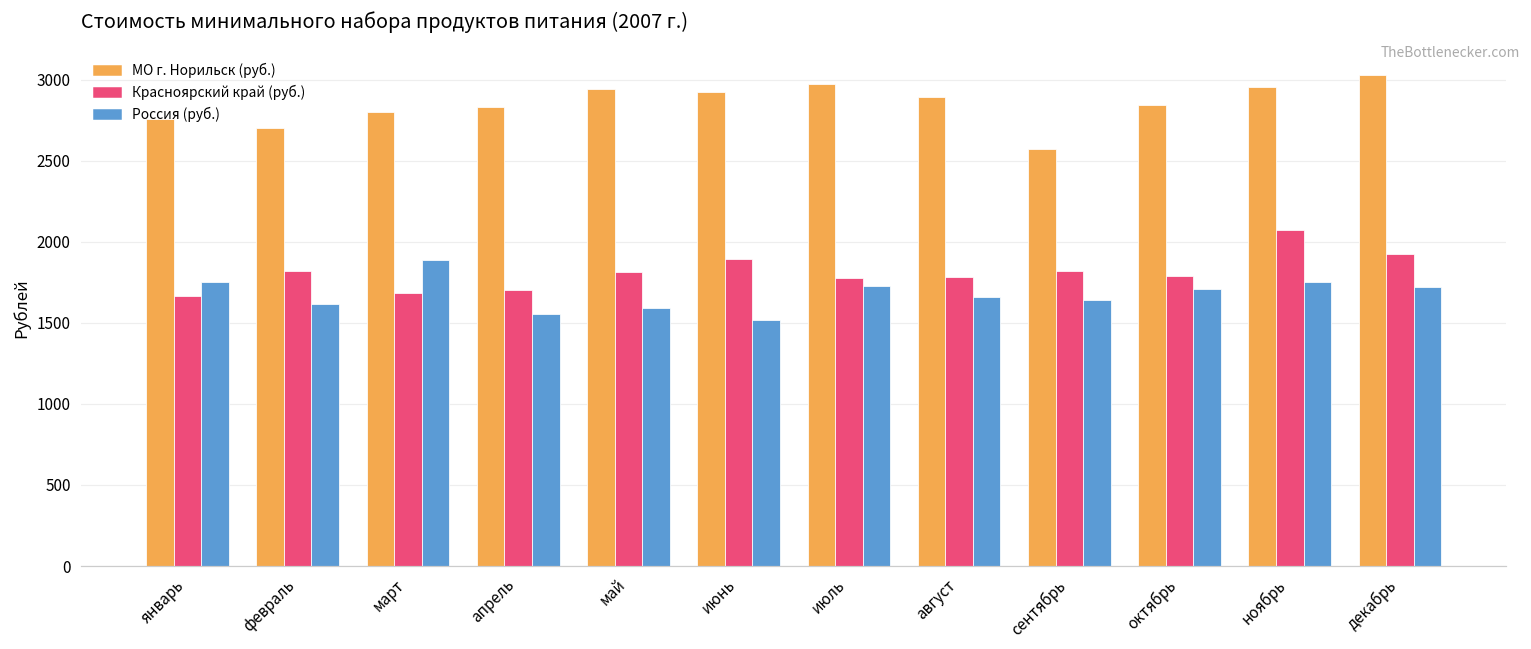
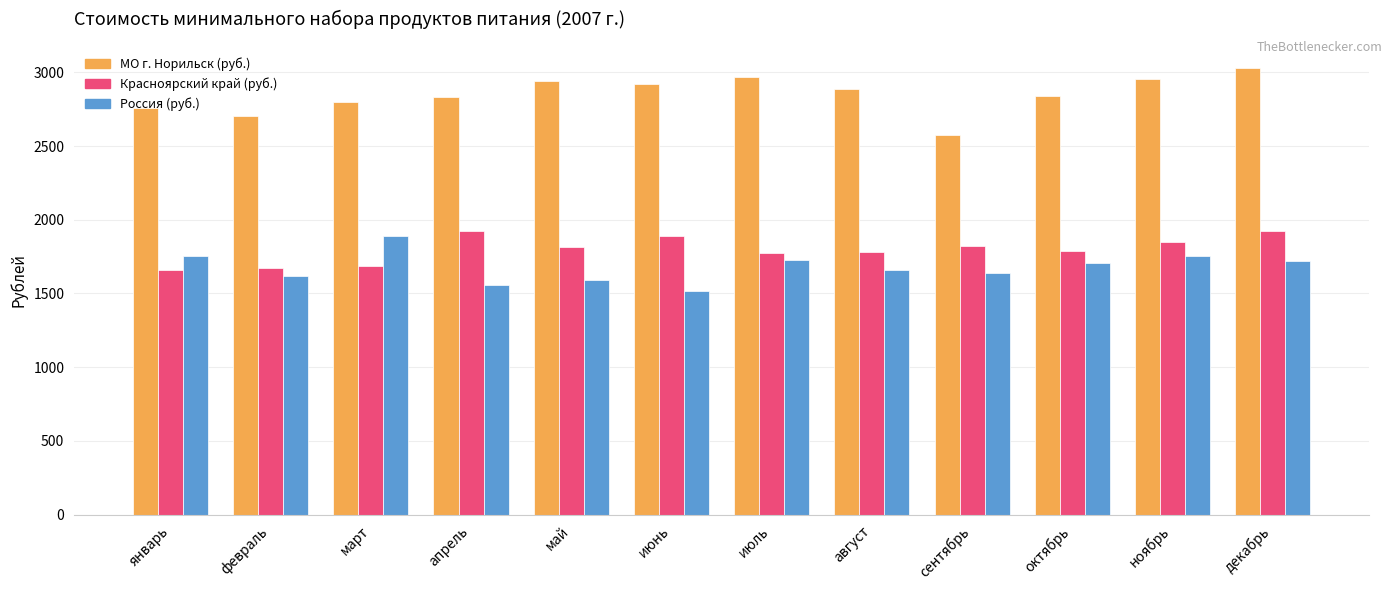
  {
    "МО г. Норильск (руб.)": {
      "январь": 2760,
      "февраль": 2700,
      "март": 2800,
      "апрель": 2830,
      "май": 2940,
      "июнь": 2920,
      "июль": 2970,
      "август": 2890,
      "сентябрь": 2570,
      "октябрь": 2840,
      "ноябрь": 2960,
      "декабрь": 3030
    },
    "Красноярский край (руб.)": {
      "январь": 1660,
-     "февраль": 1820,
+     "февраль": 1670,
      "март": 1680,
-     "апрель": 1700,
+     "апрель": 1930,
      "май": 1820,
      "июнь": 1890,
      "июль": 1780,
      "август": 1780,
      "сентябрь": 1820,
      "октябрь": 1790,
-     "ноябрь": 2070,
+     "ноябрь": 1850,
      "декабрь": 1920
    },
    "Россия (руб.)": {
      "январь": 1750,
      "февраль": 1620,
      "март": 1890,
      "апрель": 1560,
      "май": 1590,
      "июнь": 1520,
      "июль": 1730,
      "август": 1660,
      "сентябрь": 1640,
      "октябрь": 1710,
      "ноябрь": 1750,
      "декабрь": 1720
    }
  }
